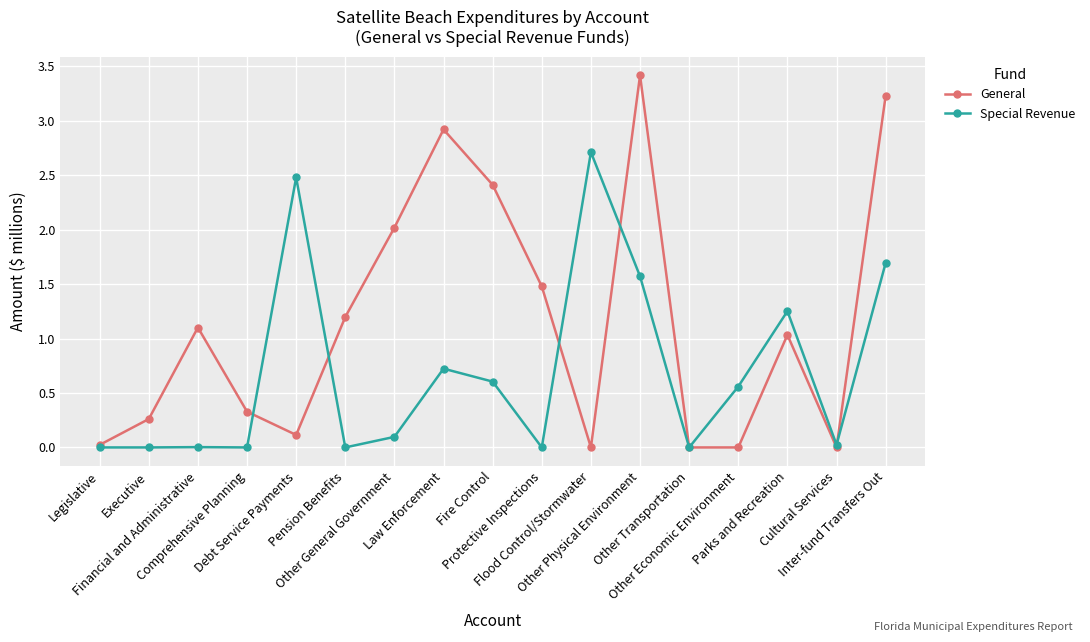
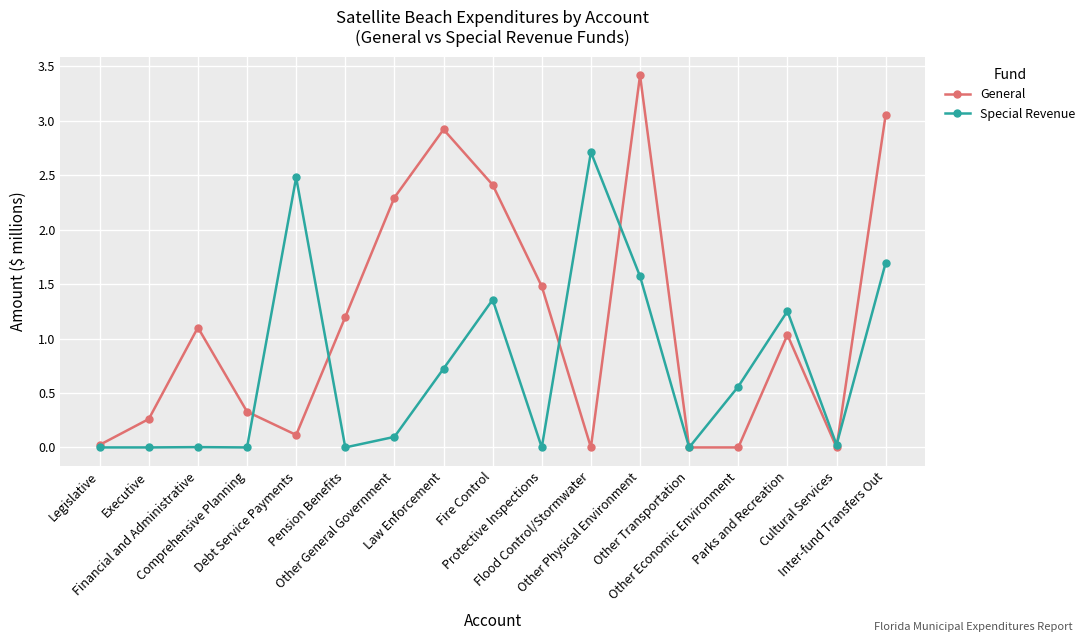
  {
    "General": {
      "Executive": 0.26,
      "Financial and Administrative": 1.10,
      "Comprehensive Planning": 0.33,
      "Debt Service Payments": 0.11,
      "Pension Benefits": 1.20,
-     "Other General Government": 2.02,
+     "Other General Government": 2.29,
      "Law Enforcement": 2.92,
      "Fire Control": 2.41,
      "Protective Inspections": 1.48,
      "Flood Control/Stormwater": 0.00,
      "Other Physical Environment": 3.42,
      "Other Economic Environment": 0.00,
      "Parks and Recreation": 1.03,
      "Cultural Services": 0.00,
-     "Inter-fund Transfers Out": 3.23
+     "Inter-fund Transfers Out": 3.05
    },
    "Special Revenue": {
      "Executive": 0.00,
      "Financial and Administrative": 0.00,
      "Comprehensive Planning": 0.00,
      "Debt Service Payments": 2.48,
      "Pension Benefits": 0.00,
      "Other General Government": 0.10,
      "Law Enforcement": 0.72,
-     "Fire Control": 0.60,
+     "Fire Control": 1.36,
      "Protective Inspections": 0.00,
      "Flood Control/Stormwater": 2.71,
      "Other Physical Environment": 1.57,
      "Other Economic Environment": 0.56,
      "Parks and Recreation": 1.25,
      "Cultural Services": 0.02,
      "Inter-fund Transfers Out": 1.70
    }
  }
